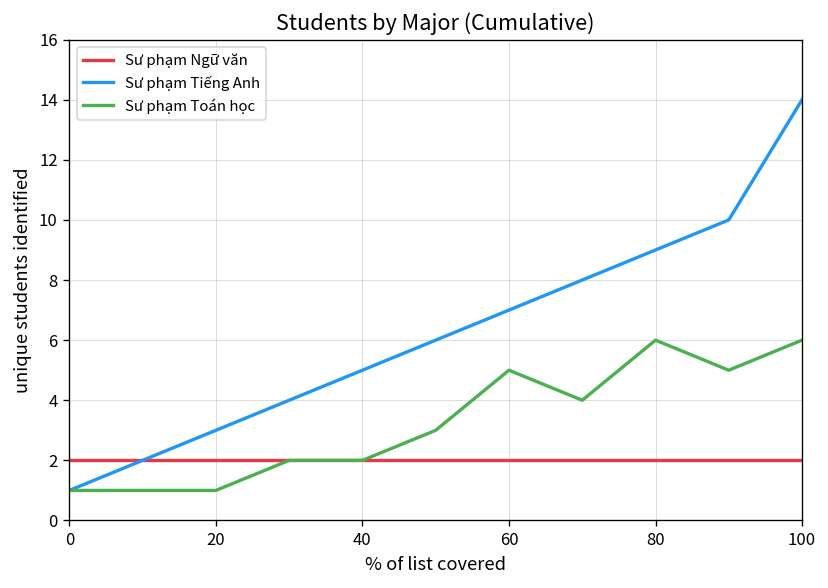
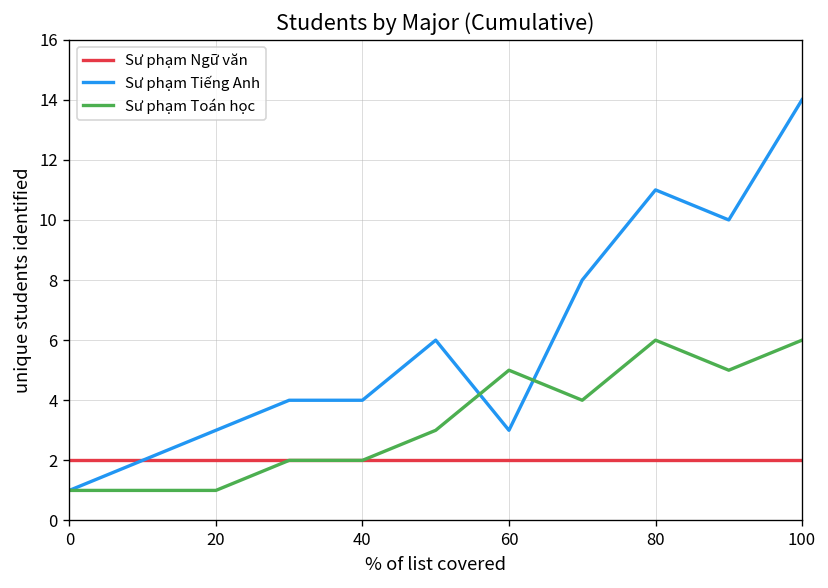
  {
    "Sư phạm Ngữ văn": {
      "0": 2,
      "20": 2,
      "60": 2,
      "80": 2,
      "100": 2
    },
    "Sư phạm Tiếng Anh": {
      "20": 3,
-     "40": 5,
-     "60": 7,
-     "80": 9,
+     "40": 4,
+     "60": 3,
+     "80": 11,
      "100": 14
    },
    "Sư phạm Toán học": {
      "20": 1,
      "60": 5,
      "80": 6,
      "100": 6
    }
  }
